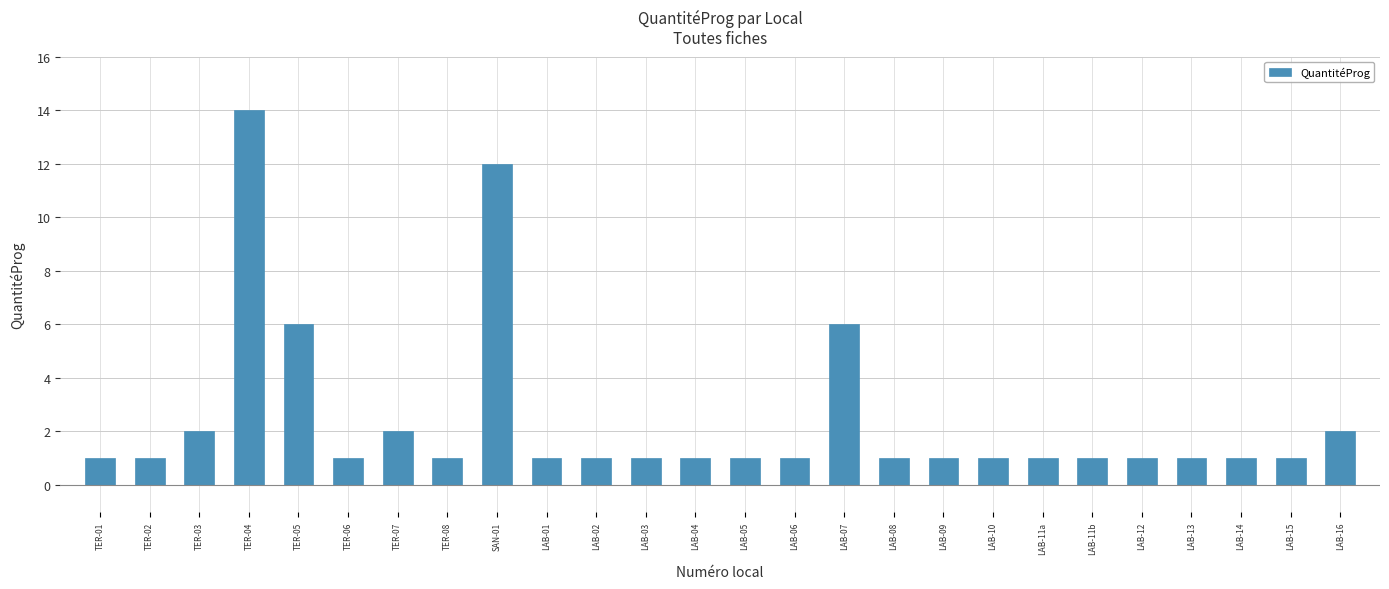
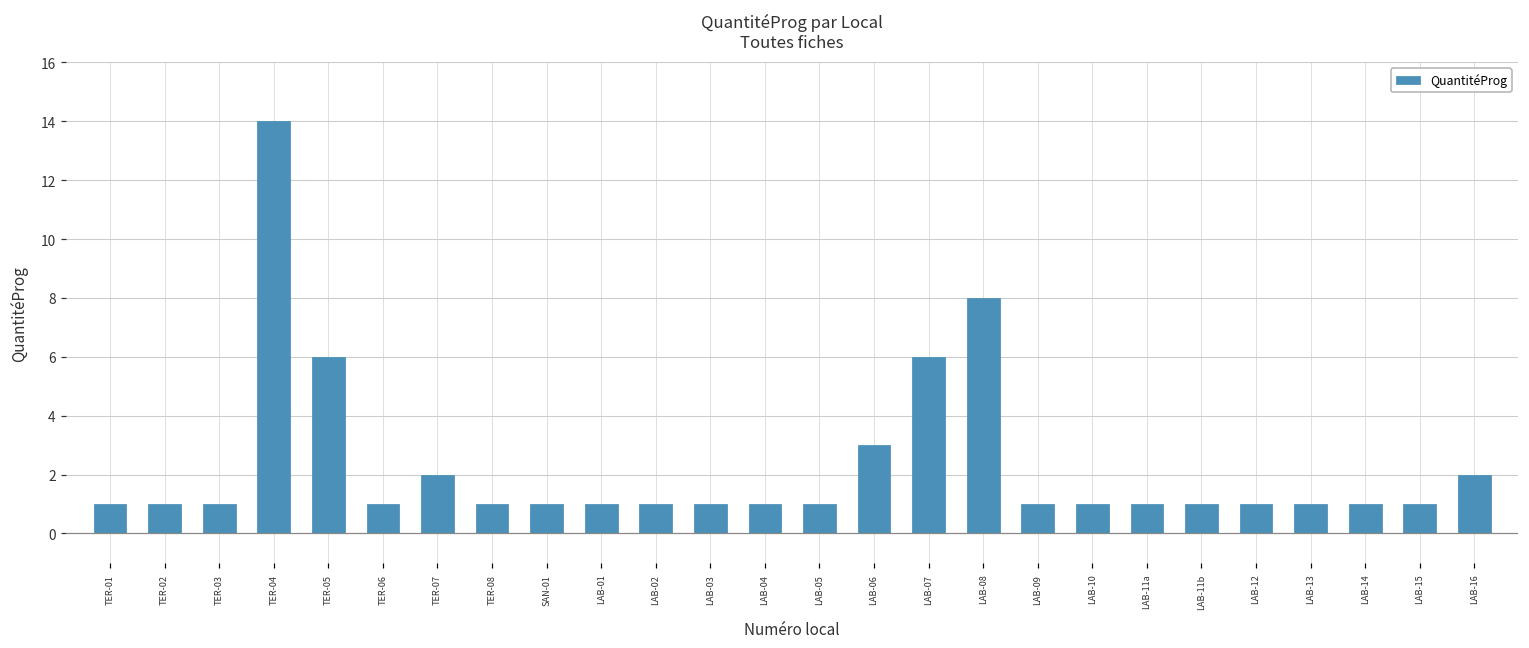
  {
    "TER-01": 1,
    "TER-02": 1,
-   "TER-03": 2,
+   "TER-03": 1,
    "TER-04": 14,
    "TER-05": 6,
    "TER-06": 1,
    "TER-07": 2,
    "TER-08": 1,
-   "SAN-01": 12,
+   "SAN-01": 1,
    "LAB-01": 1,
    "LAB-02": 1,
    "LAB-03": 1,
    "LAB-04": 1,
    "LAB-05": 1,
-   "LAB-06": 1,
+   "LAB-06": 3,
    "LAB-07": 6,
-   "LAB-08": 1,
+   "LAB-08": 8,
    "LAB-09": 1,
    "LAB-10": 1,
    "LAB-11a": 1,
    "LAB-11b": 1,
    "LAB-12": 1,
    "LAB-13": 1,
    "LAB-14": 1,
    "LAB-15": 1,
    "LAB-16": 2
  }
